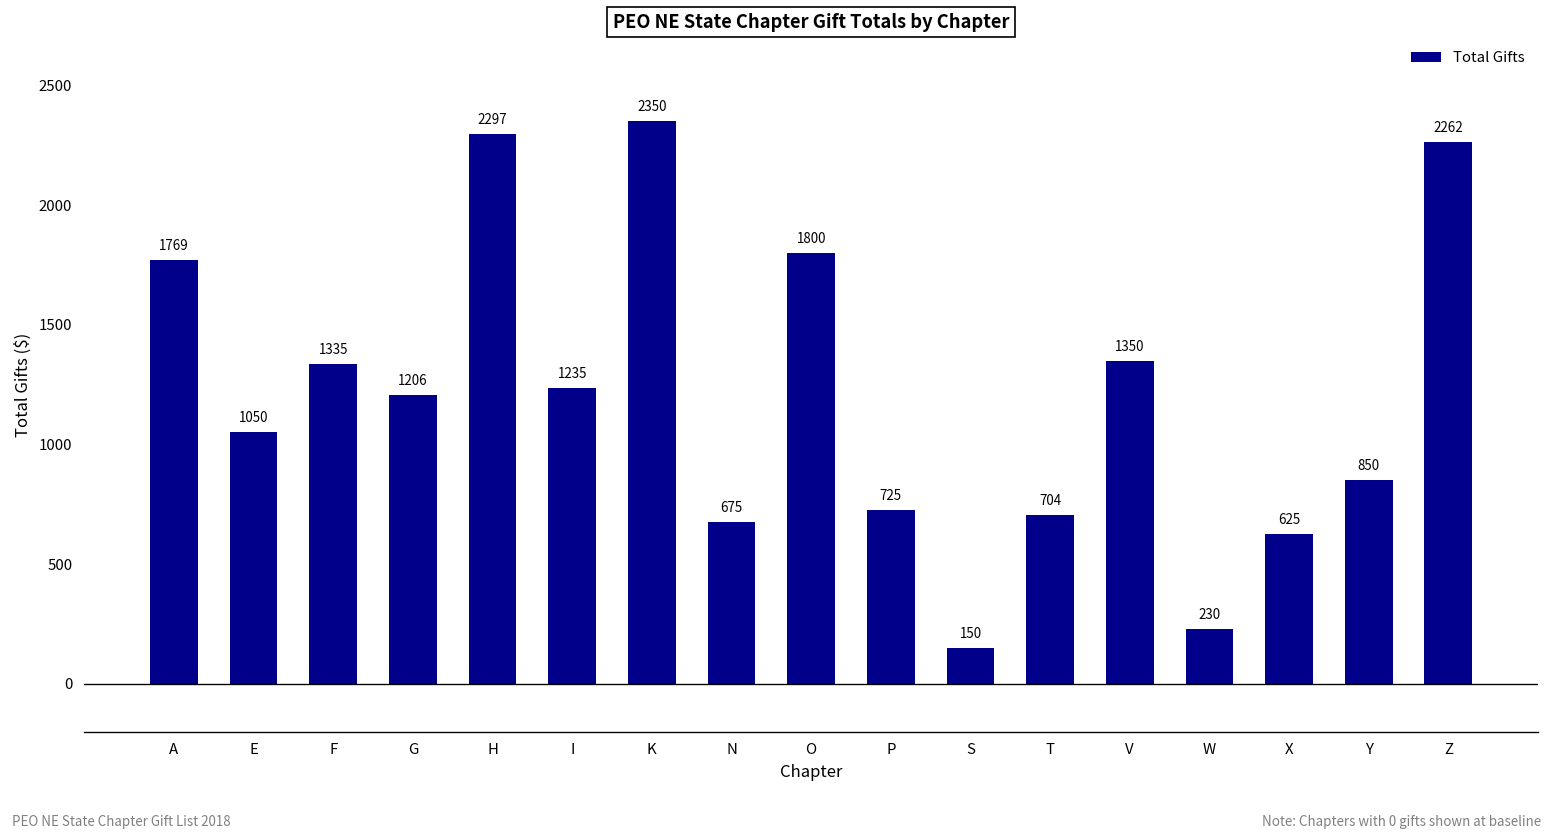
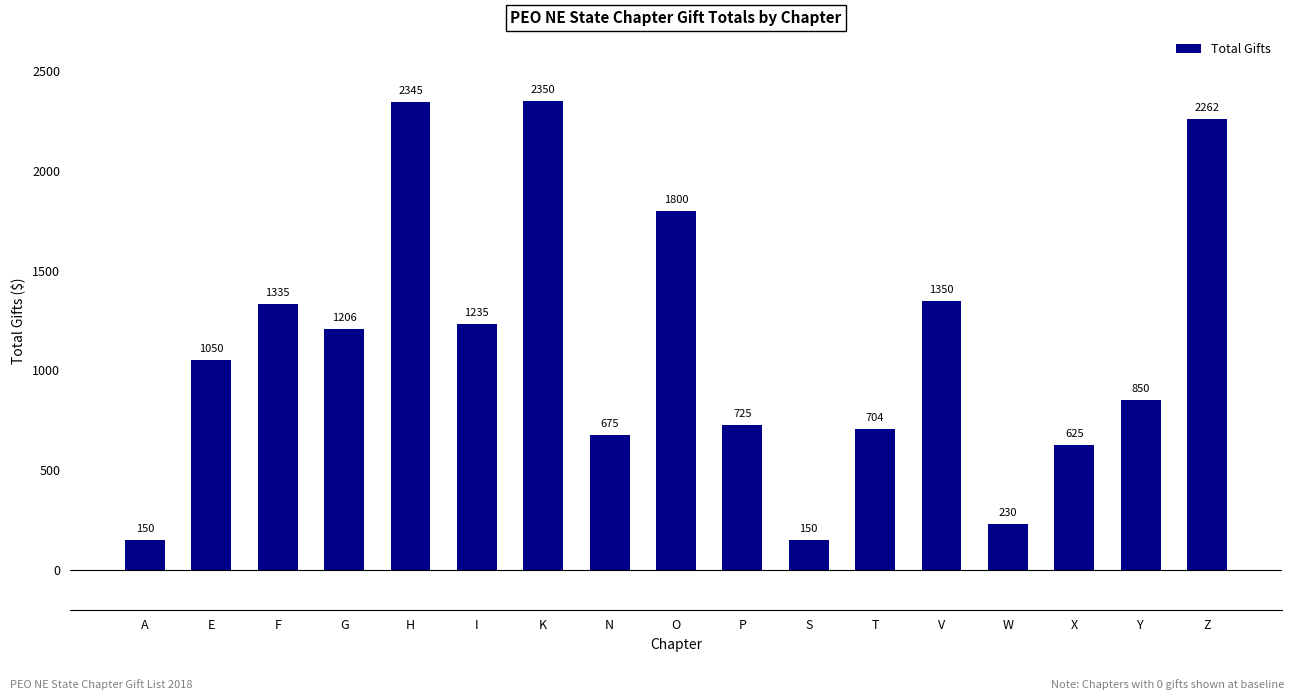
  {
-   "A": 1769,
+   "A": 150,
    "E": 1050,
    "F": 1335,
    "G": 1206,
-   "H": 2297,
+   "H": 2345,
    "I": 1235,
    "K": 2350,
    "N": 675,
    "O": 1800,
    "P": 725,
    "S": 150,
    "T": 704,
    "V": 1350,
    "W": 230,
    "X": 625,
    "Y": 850,
    "Z": 2262
  }
